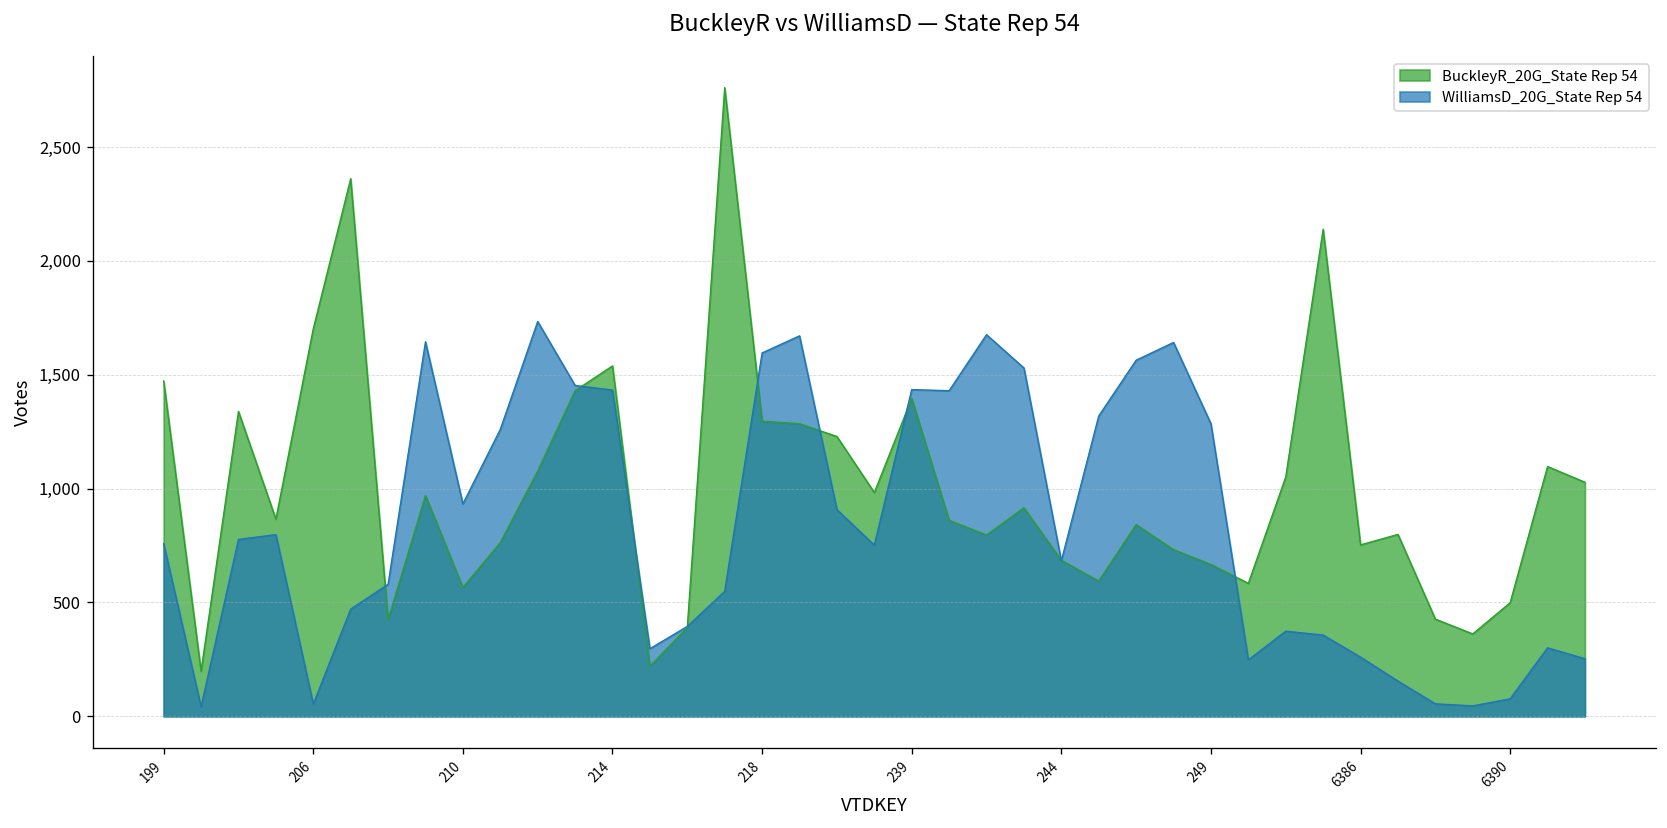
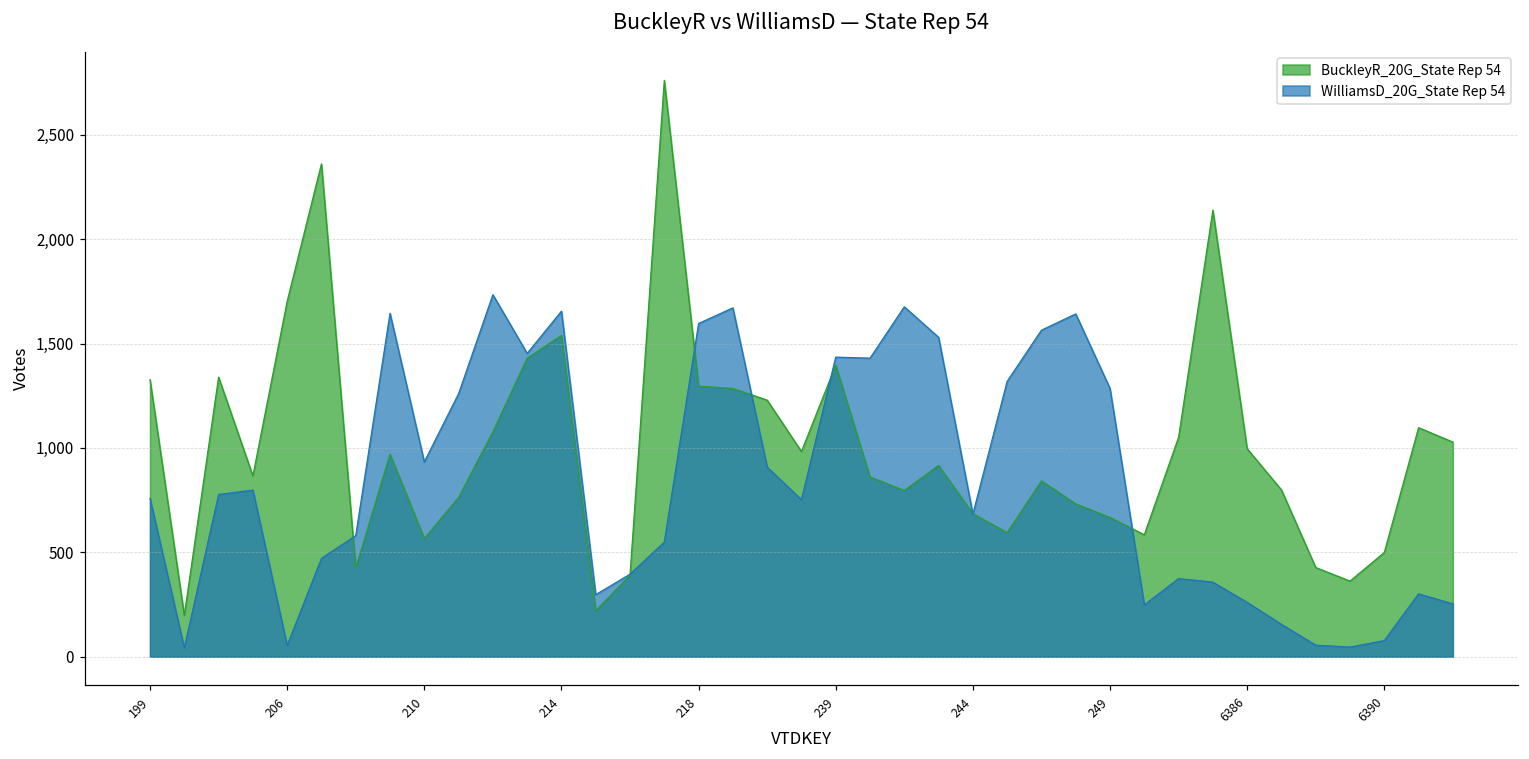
  {
    "BuckleyR_20G_State Rep 54": {
-     "199": "1,470",
+     "199": "1,330",
      "206": "1,700",
      "210": "570",
      "214": "1,540",
      "218": "1,300",
      "239": "1,400",
      "249": "670",
-     "6386": "750",
+     "6386": "1,000",
      "6390": "500"
    },
    "WilliamsD_20G_State Rep 54": {
      "199": "760",
      "206": "50",
      "210": "930",
-     "214": "1,430",
+     "214": "1,660",
      "218": "1,600",
      "239": "1,440",
      "249": "1,290",
      "6386": "260",
      "6390": "80"
    }
  }
